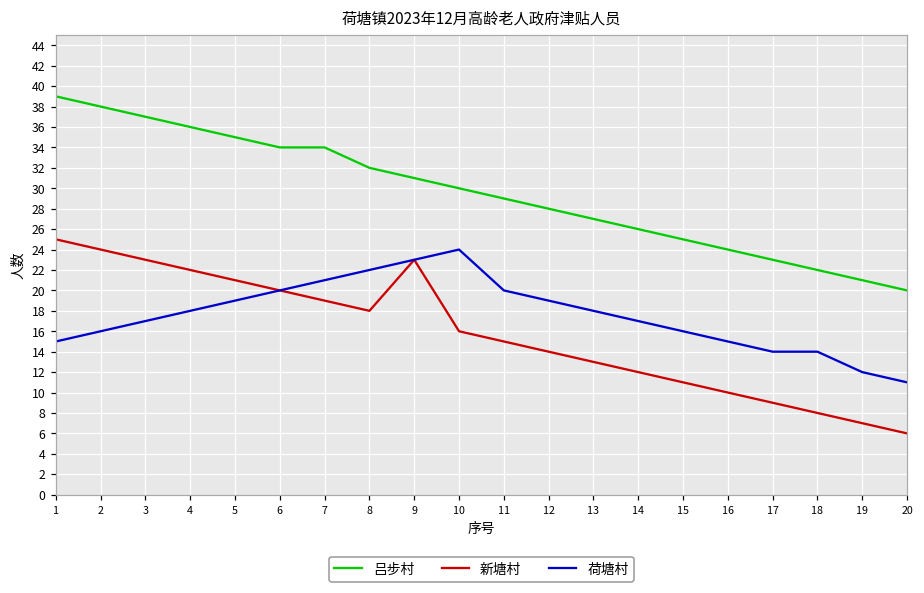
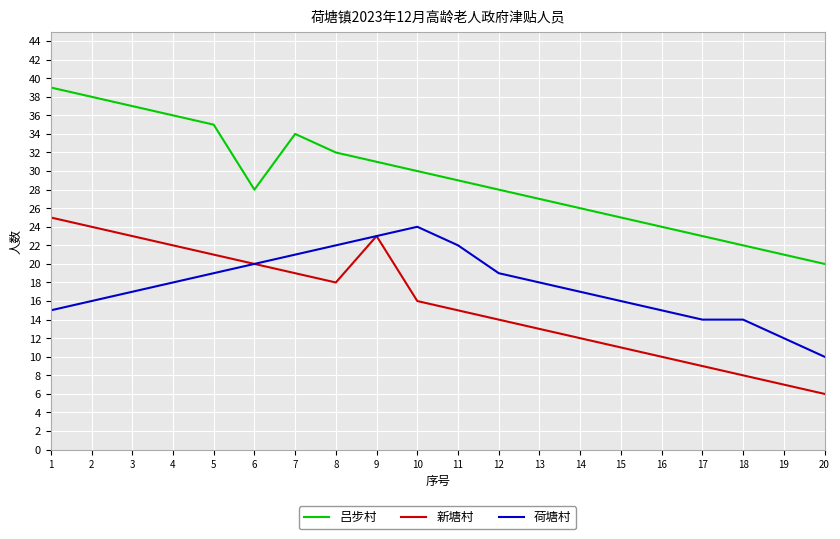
  {
    "吕步村": {
      "1": 39,
      "2": 38,
      "3": 37,
      "4": 36,
      "5": 35,
-     "6": 34,
+     "6": 28,
      "7": 34,
      "8": 32,
      "9": 31,
      "10": 30,
      "11": 29,
      "12": 28,
      "13": 27,
      "14": 26,
      "15": 25,
      "16": 24,
      "17": 23,
      "18": 22,
      "19": 21,
      "20": 20
    },
    "新塘村": {
      "1": 25,
      "2": 24,
      "3": 23,
      "4": 22,
      "5": 21,
      "7": 19,
      "8": 18,
      "10": 16,
      "11": 15,
      "12": 14,
      "13": 13,
      "14": 12,
      "15": 11,
      "16": 10,
      "17": 9,
      "18": 8,
      "19": 7,
      "20": 6
    },
    "荷塘村": {
      "1": 15,
      "2": 16,
      "3": 17,
      "4": 18,
      "5": 19,
      "7": 21,
      "8": 22,
      "10": 24,
-     "11": 20,
+     "11": 22,
      "12": 19,
      "13": 18,
      "14": 17,
      "15": 16,
      "16": 15,
      "17": 14,
      "18": 14,
      "19": 12,
-     "20": 11
+     "20": 10
    }
  }
